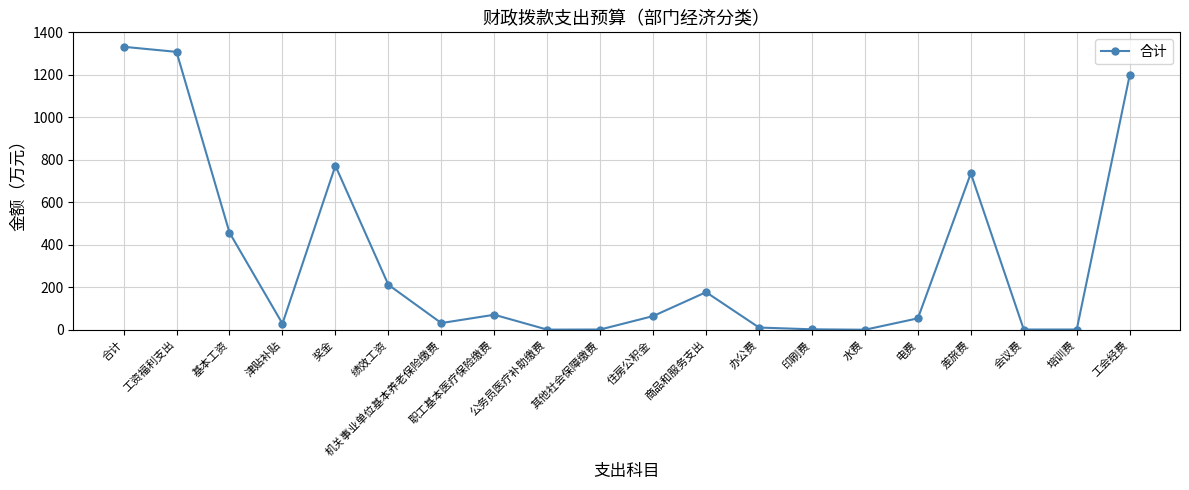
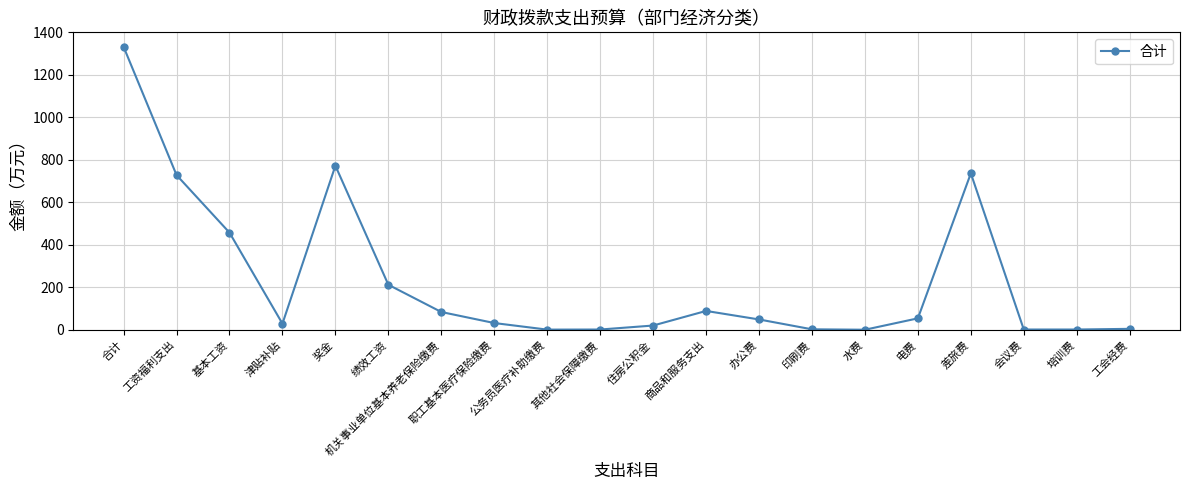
  {
    "合计": 1330,
-   "工资福利支出": 1310,
+   "工资福利支出": 730,
    "基本工资": 460,
    "津贴补贴": 30,
    "奖金": 770,
    "绩效工资": 210,
-   "机关事业单位基本养老保险缴费": 30,
-   "职工基本医疗保险缴费": 70,
+   "机关事业单位基本养老保险缴费": 80,
+   "职工基本医疗保险缴费": 30,
    "公务员医疗补助缴费": 0,
    "其他社会保障缴费": 0,
-   "住房公积金": 70,
-   "商品和服务支出": 180,
-   "办公费": 10,
+   "住房公积金": 20,
+   "商品和服务支出": 90,
+   "办公费": 50,
    "印刷费": 0,
    "水费": 0,
    "电费": 50,
    "差旅费": 740,
    "会议费": 0,
    "培训费": 0,
-   "工会经费": 1200
+   "工会经费": 10
  }
